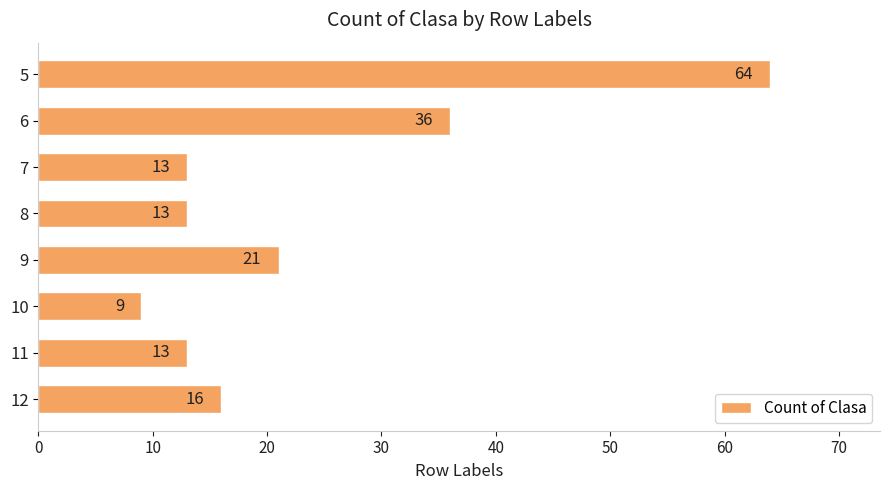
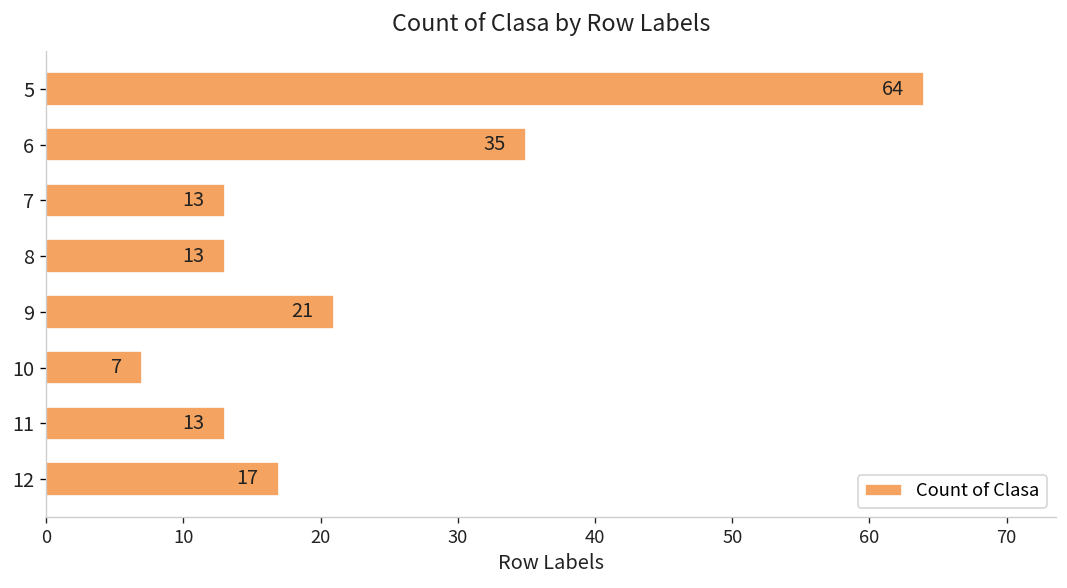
  {
    "5": 64,
-   "6": 36,
+   "6": 35,
    "7": 13,
    "8": 13,
    "9": 21,
-   "10": 9,
+   "10": 7,
    "11": 13,
-   "12": 16
+   "12": 17
  }
